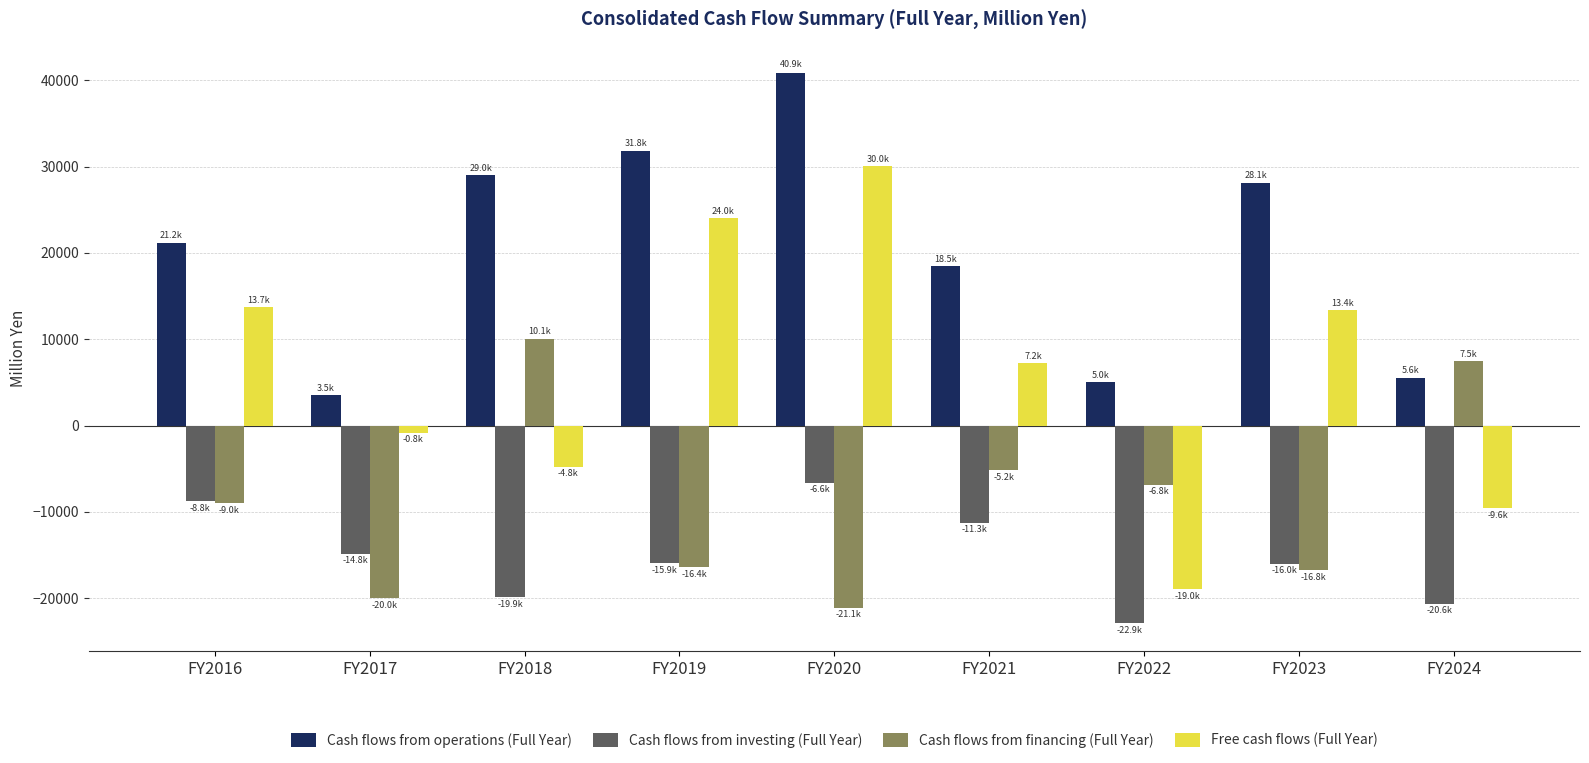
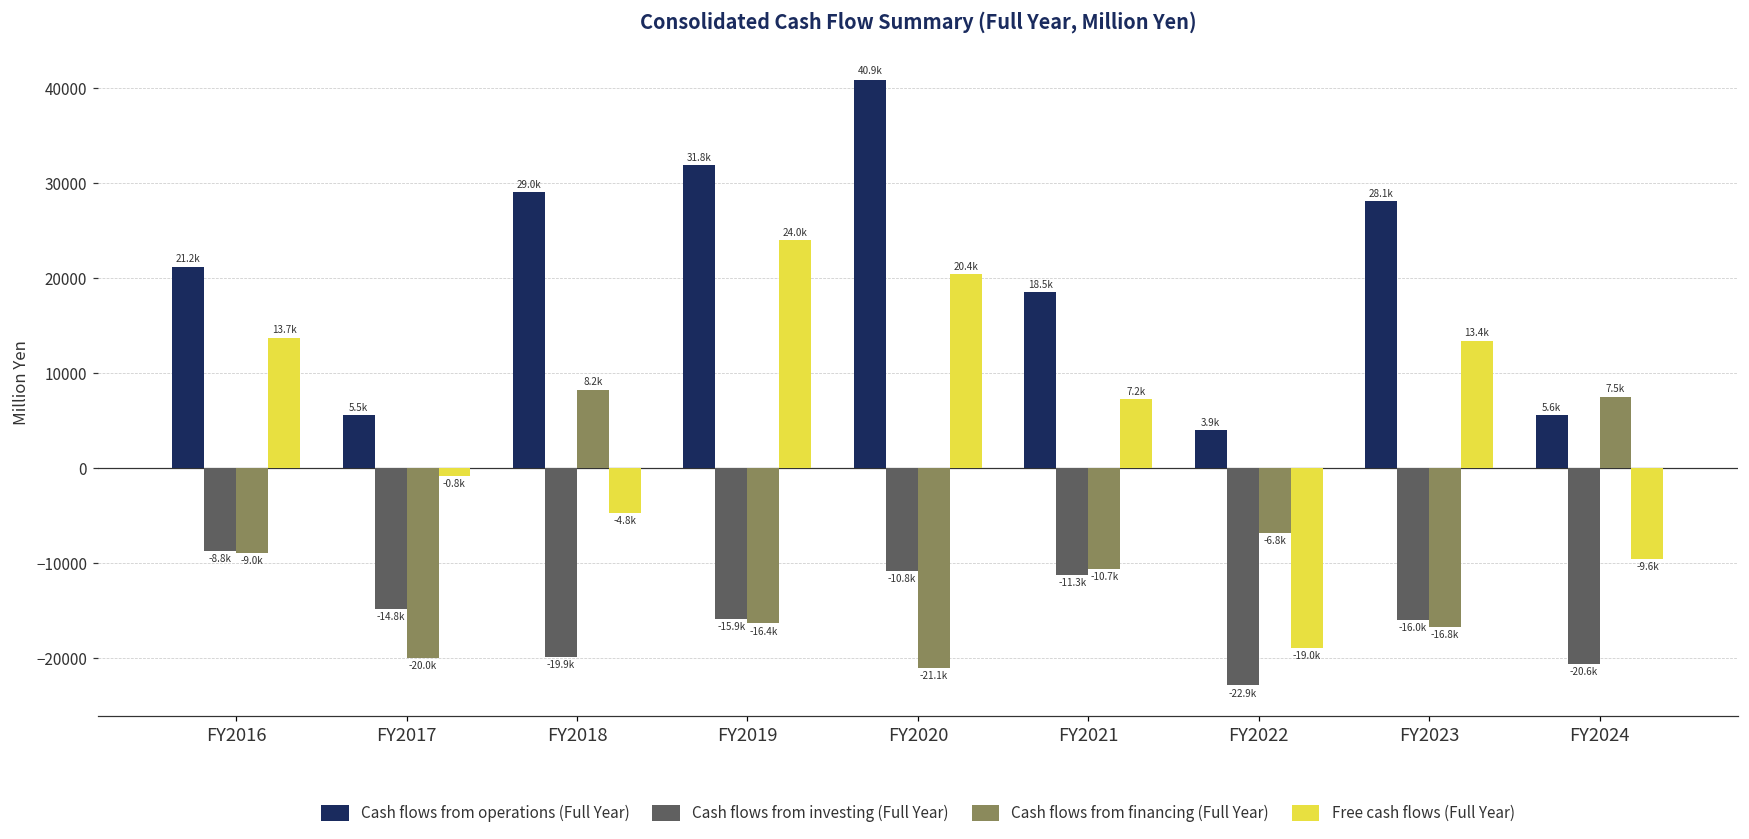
  {
    "Cash flows from operations (Full Year)": {
      "FY2016": "21.2k",
-     "FY2017": "3.5k",
+     "FY2017": "5.5k",
      "FY2018": "29.0k",
      "FY2019": "31.8k",
      "FY2020": "40.9k",
      "FY2021": "18.5k",
-     "FY2022": "5.0k",
+     "FY2022": "3.9k",
      "FY2023": "28.1k",
      "FY2024": "5.6k"
    },
    "Cash flows from investing (Full Year)": {
      "FY2016": "-8.8k",
      "FY2017": "-14.8k",
      "FY2018": "-19.9k",
      "FY2019": "-15.9k",
-     "FY2020": "-6.6k",
+     "FY2020": "-10.8k",
      "FY2021": "-11.3k",
      "FY2022": "-22.9k",
      "FY2023": "-16.0k",
      "FY2024": "-20.6k"
    },
    "Cash flows from financing (Full Year)": {
      "FY2016": "-9.0k",
      "FY2017": "-20.0k",
-     "FY2018": "10.1k",
+     "FY2018": "8.2k",
      "FY2019": "-16.4k",
      "FY2020": "-21.1k",
-     "FY2021": "-5.2k",
+     "FY2021": "-10.7k",
      "FY2022": "-6.8k",
      "FY2023": "-16.8k",
      "FY2024": "7.5k"
    },
    "Free cash flows (Full Year)": {
      "FY2016": "13.7k",
      "FY2017": "-0.8k",
      "FY2018": "-4.8k",
      "FY2019": "24.0k",
-     "FY2020": "30.0k",
+     "FY2020": "20.4k",
      "FY2021": "7.2k",
      "FY2022": "-19.0k",
      "FY2023": "13.4k",
      "FY2024": "-9.6k"
    }
  }
